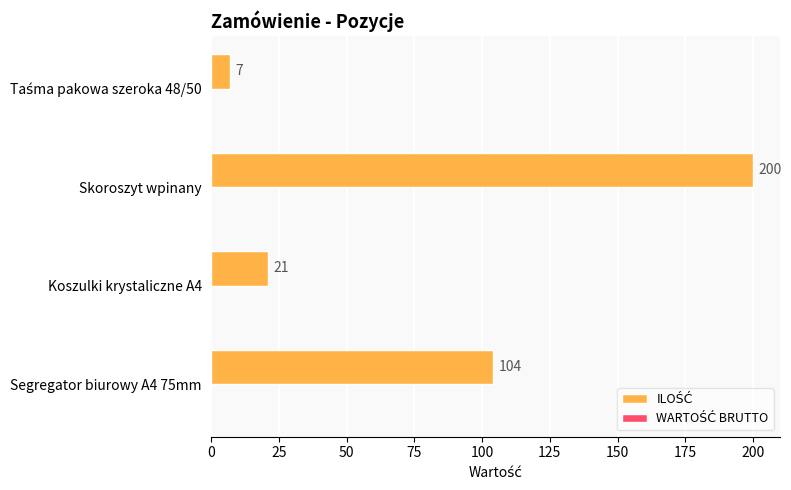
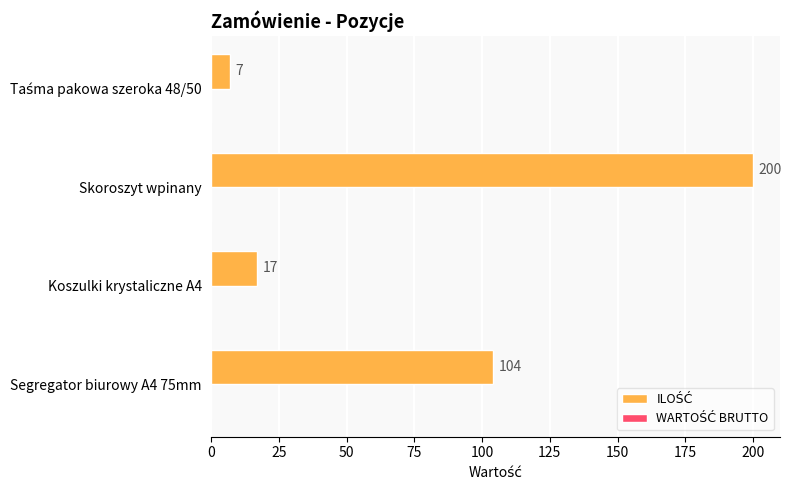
  {
    "ILOŚĆ": {
      "Taśma pakowa szeroka 48/50": 7,
      "Skoroszyt wpinany": 200,
-     "Koszulki krystaliczne A4": 21,
+     "Koszulki krystaliczne A4": 17,
      "Segregator biurowy A4 75mm": 104
    },
    "WARTOŚĆ BRUTTO": {
      "Taśma pakowa szeroka 48/50": 0,
      "Skoroszyt wpinany": 0,
      "Koszulki krystaliczne A4": 0,
      "Segregator biurowy A4 75mm": 0
    }
  }
